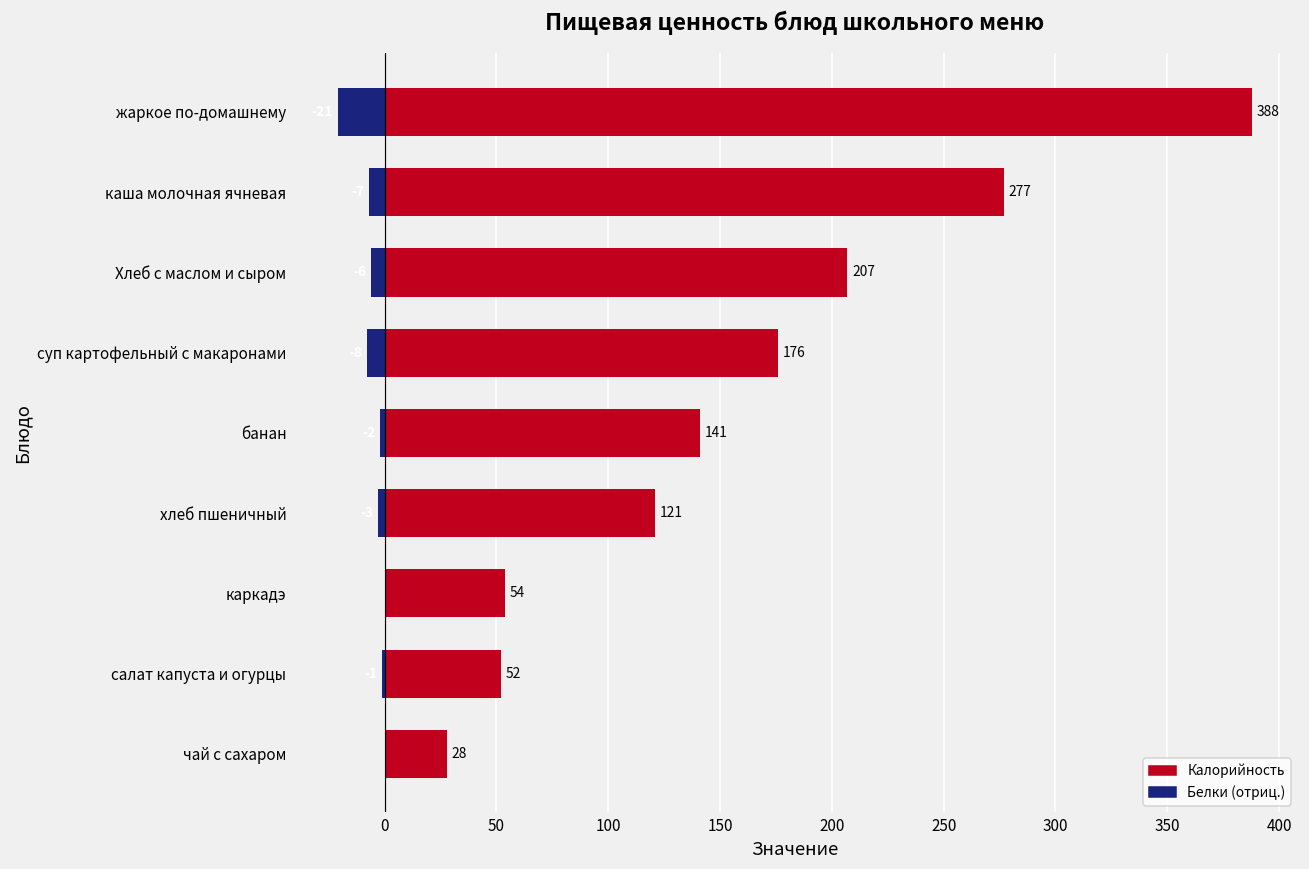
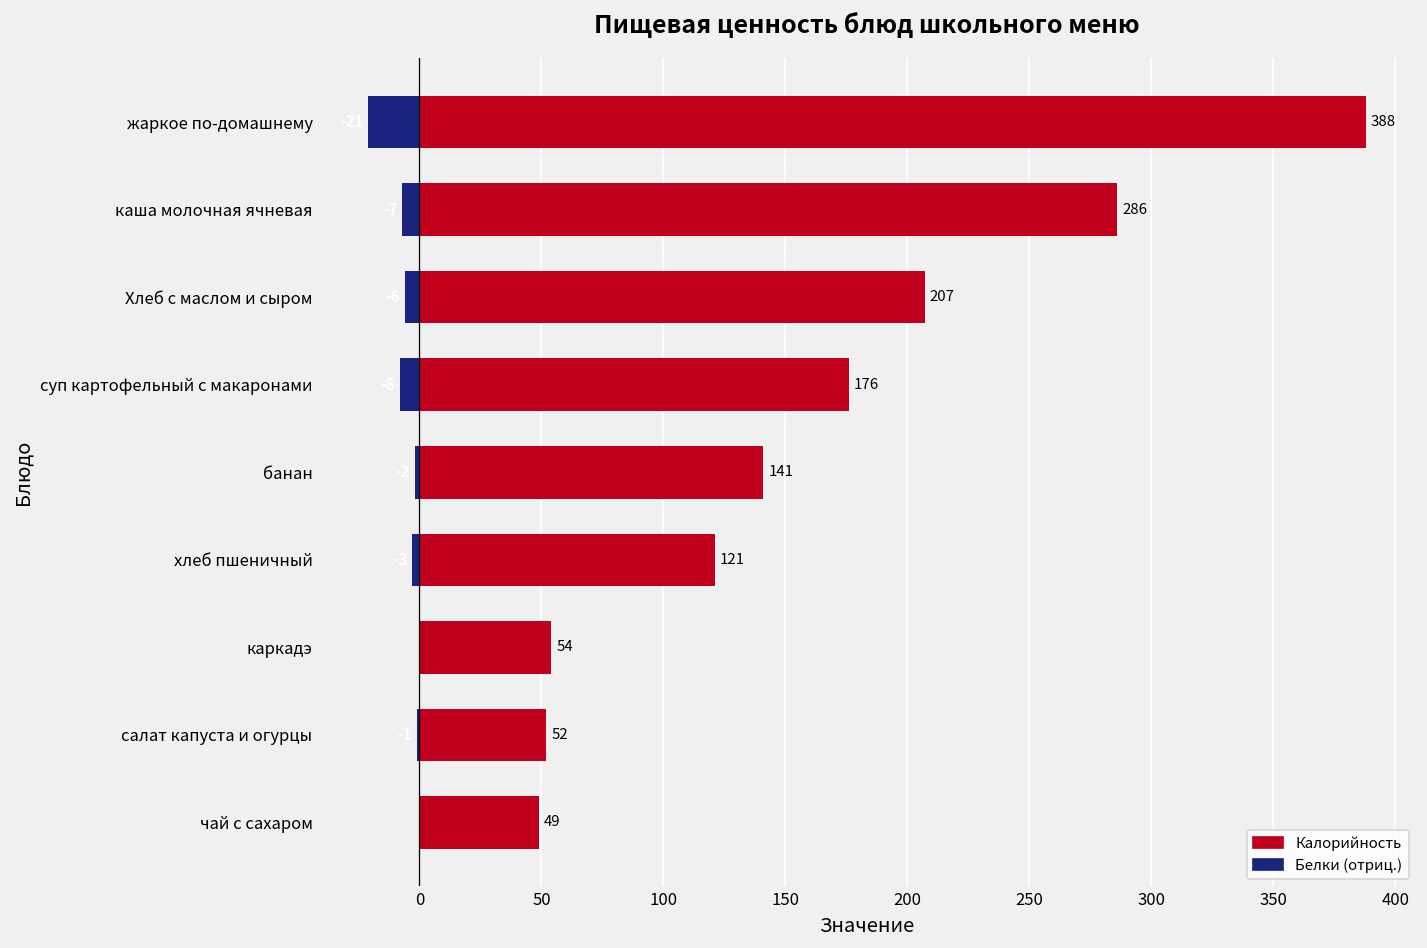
  {
    "Калорийность": {
      "жаркое по-домашнему": 388,
-     "каша молочная ячневая": 277,
+     "каша молочная ячневая": 286,
      "Хлеб с маслом и сыром": 207,
      "суп картофельный с макаронами": 176,
      "банан": 141,
      "хлеб пшеничный": 121,
      "каркадэ": 54,
      "салат капуста и огурцы": 52,
-     "чай с сахаром": 28
+     "чай с сахаром": 49
    }
  }
